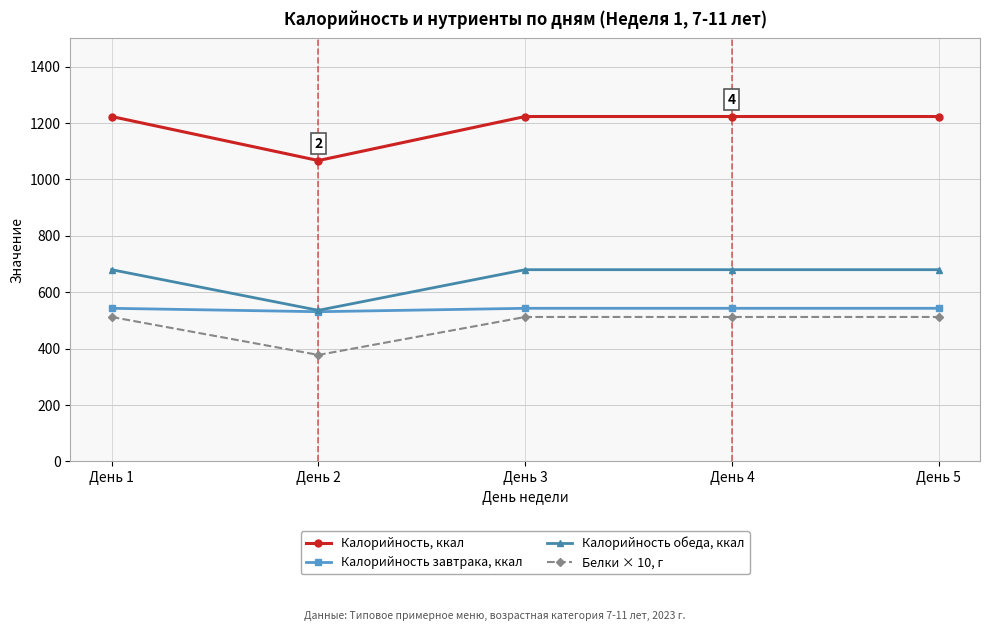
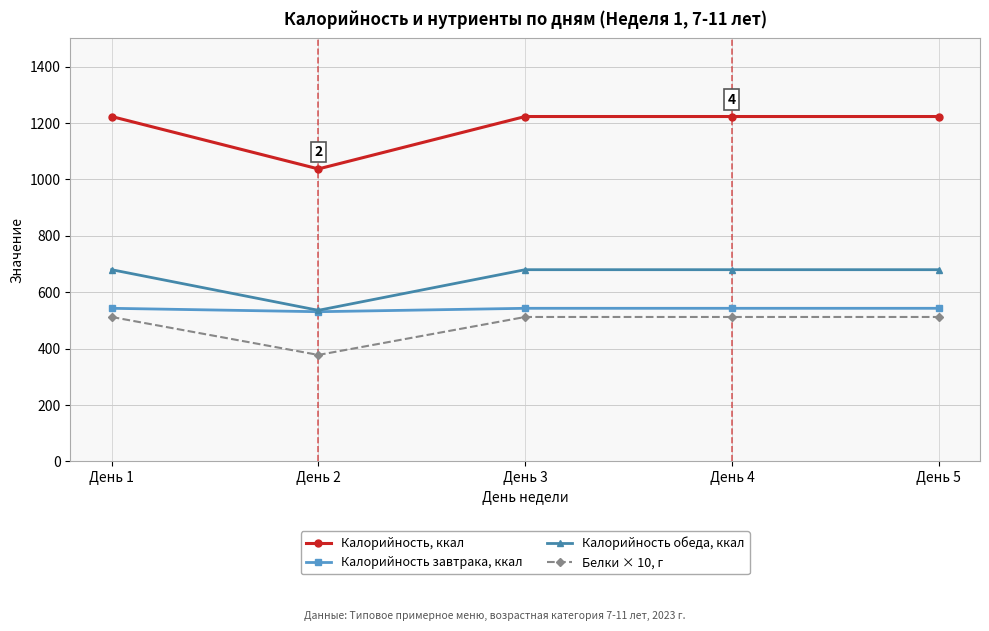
  {
    "Калорийность, ккал": {
      "День 1": 1220,
-     "День 2": 1070,
+     "День 2": 1040,
      "День 3": 1220,
      "День 5": 1220
    },
    "Белки × 10, г": {
      "День 1": 510,
      "День 2": 380,
      "День 3": 510,
      "День 4": 510,
      "День 5": 510
    }
  }
